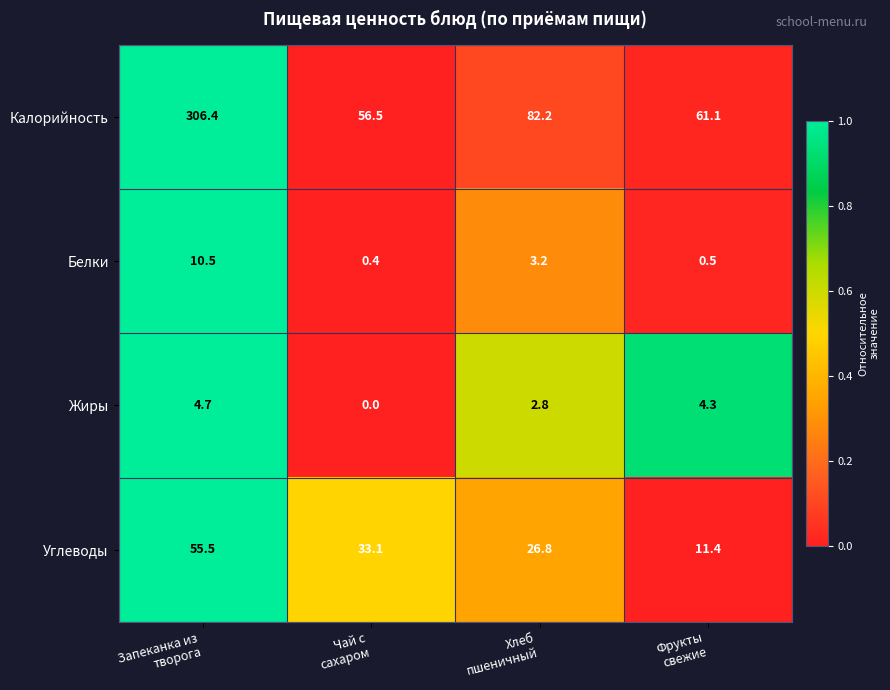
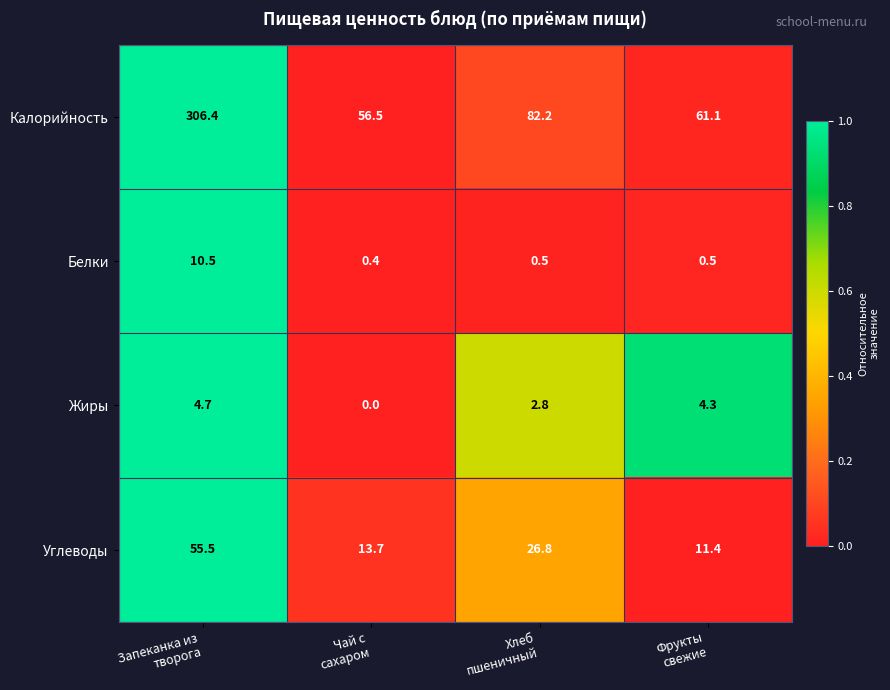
  {
    "Калорийность": {
      "Запеканка из творога": 306.4,
      "Чай с сахаром": 56.5,
      "Хлеб пшеничный": 82.2,
      "Фрукты свежие": 61.1
    },
    "Белки": {
      "Запеканка из творога": 10.5,
      "Чай с сахаром": 0.4,
-     "Хлеб пшеничный": 3.2,
+     "Хлеб пшеничный": 0.5,
      "Фрукты свежие": 0.5
    },
    "Жиры": {
      "Запеканка из творога": 4.7,
      "Чай с сахаром": 0.0,
      "Хлеб пшеничный": 2.8,
      "Фрукты свежие": 4.3
    },
    "Углеводы": {
      "Запеканка из творога": 55.5,
-     "Чай с сахаром": 33.1,
+     "Чай с сахаром": 13.7,
      "Хлеб пшеничный": 26.8,
      "Фрукты свежие": 11.4
    }
  }
